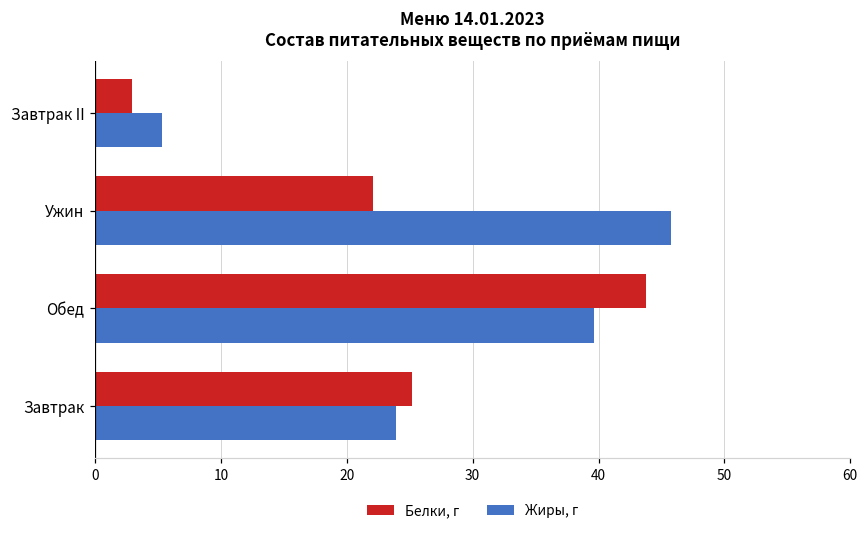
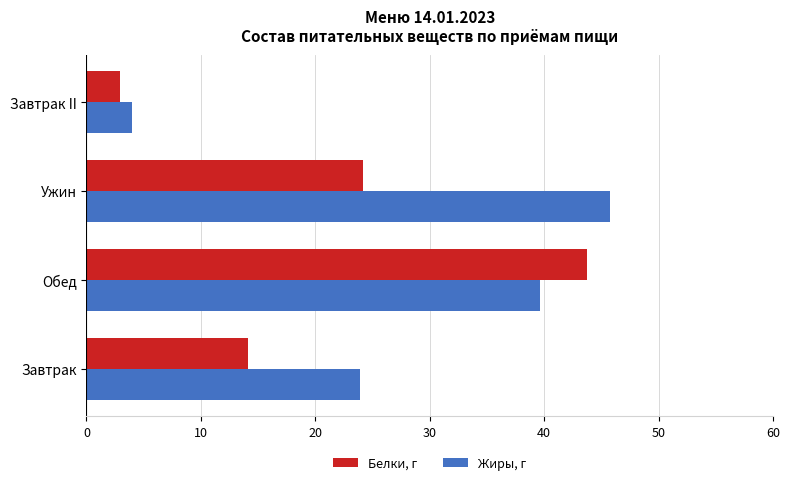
  {
    "Белки, г": {
      "Завтрак II": 2.9,
-     "Ужин": 22.1,
+     "Ужин": 24.1,
      "Обед": 43.7,
-     "Завтрак": 25.2
+     "Завтрак": 14.1
    },
    "Жиры, г": {
-     "Завтрак II": 5.3,
+     "Завтрак II": 4.0,
      "Ужин": 45.8,
      "Обед": 39.6,
      "Завтрак": 23.9
    }
  }
